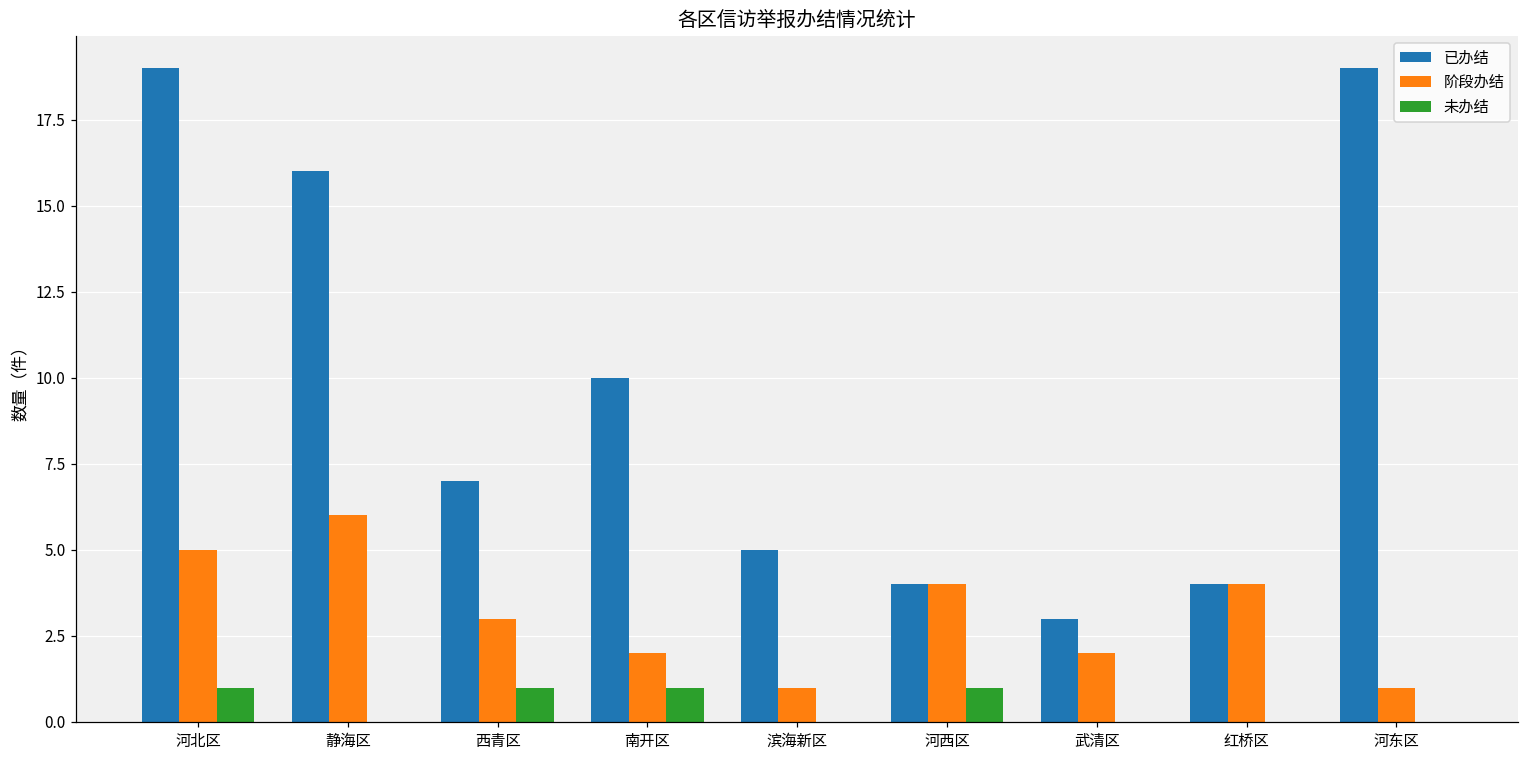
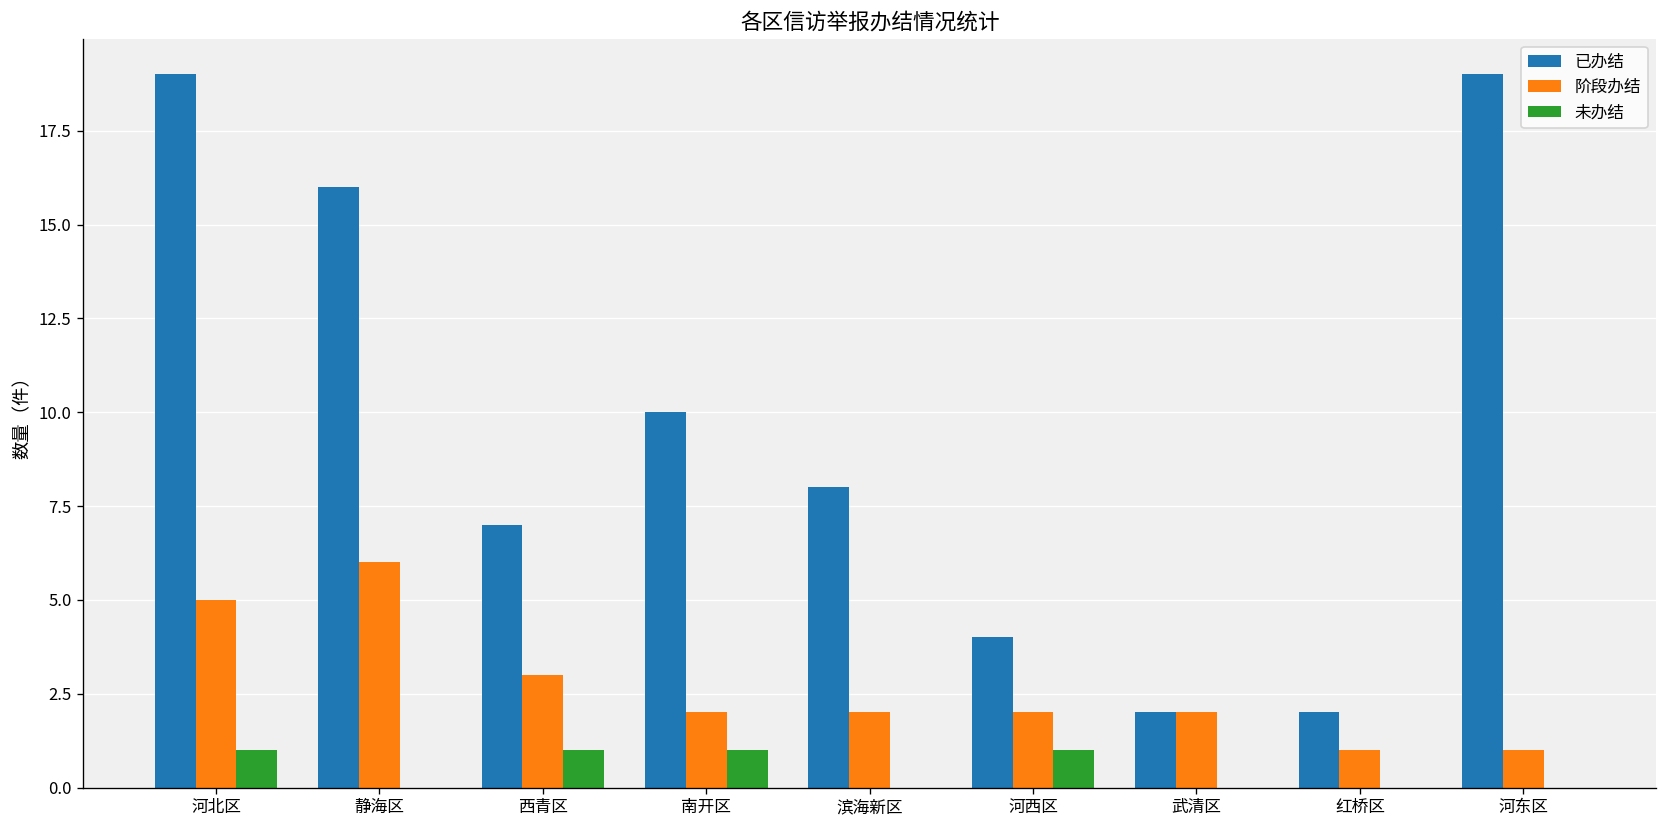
  {
    "已办结": {
      "河北区": 19,
      "静海区": 16,
      "西青区": 7,
      "南开区": 10,
-     "滨海新区": 5,
+     "滨海新区": 8,
      "河西区": 4,
-     "武清区": 3,
-     "红桥区": 4,
+     "武清区": 2,
+     "红桥区": 2,
      "河东区": 19
    },
    "阶段办结": {
      "河北区": 5,
      "静海区": 6,
      "西青区": 3,
      "南开区": 2,
-     "滨海新区": 1,
-     "河西区": 4,
+     "滨海新区": 2,
+     "河西区": 2,
      "武清区": 2,
-     "红桥区": 4,
+     "红桥区": 1,
      "河东区": 1
    },
    "未办结": {
      "河北区": 1,
      "静海区": 0,
      "西青区": 1,
      "南开区": 1,
      "滨海新区": 0,
      "河西区": 1,
      "武清区": 0,
      "红桥区": 0,
      "河东区": 0
    }
  }
